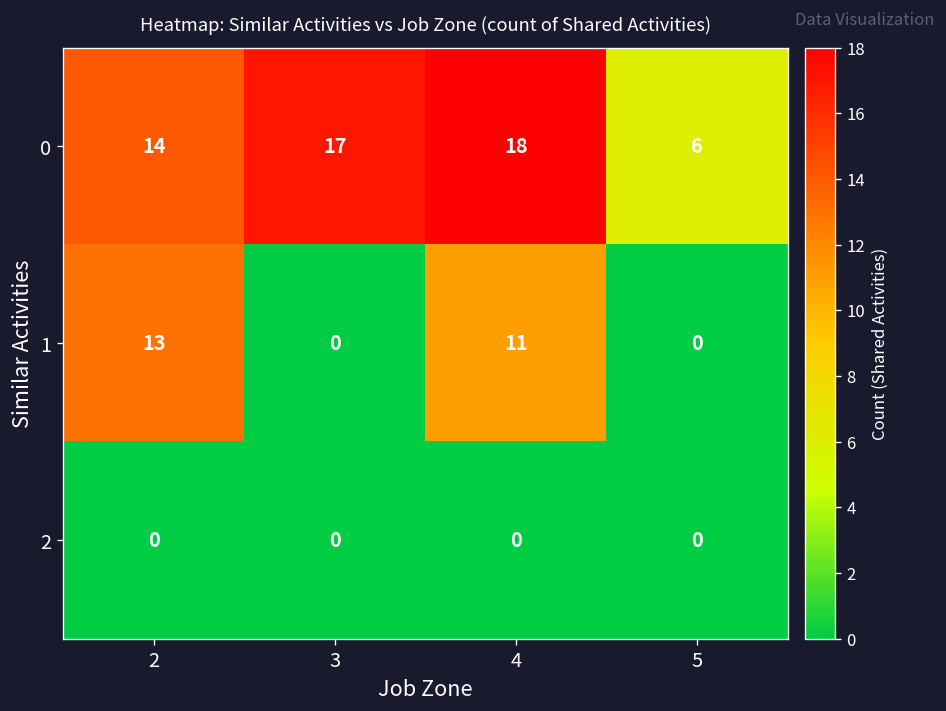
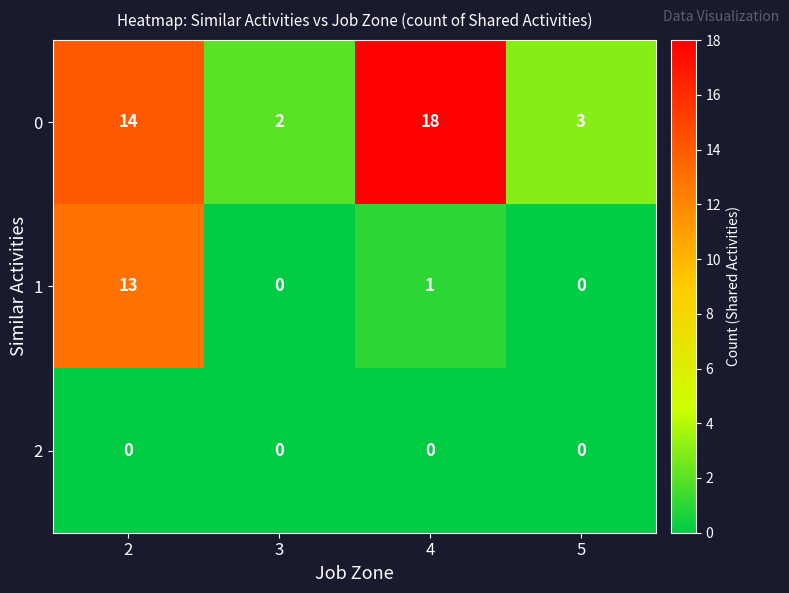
  {
    "0": {
      "2": 14,
-     "3": 17,
+     "3": 2,
      "4": 18,
-     "5": 6
+     "5": 3
    },
    "1": {
      "2": 13,
      "3": 0,
-     "4": 11,
+     "4": 1,
      "5": 0
    },
    "2": {
      "2": 0,
      "3": 0,
      "4": 0,
      "5": 0
    }
  }
